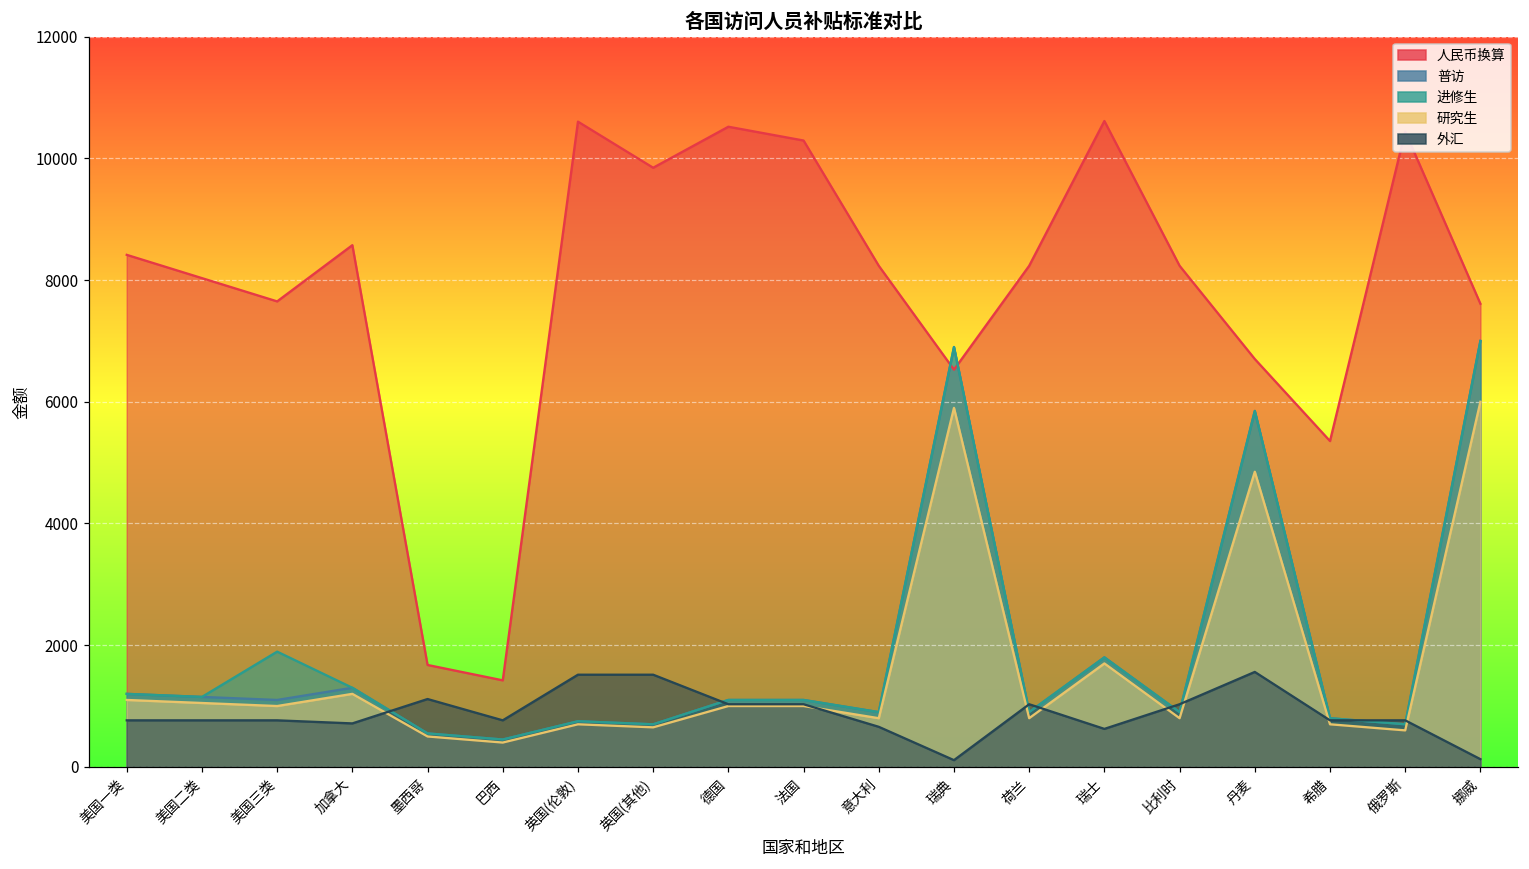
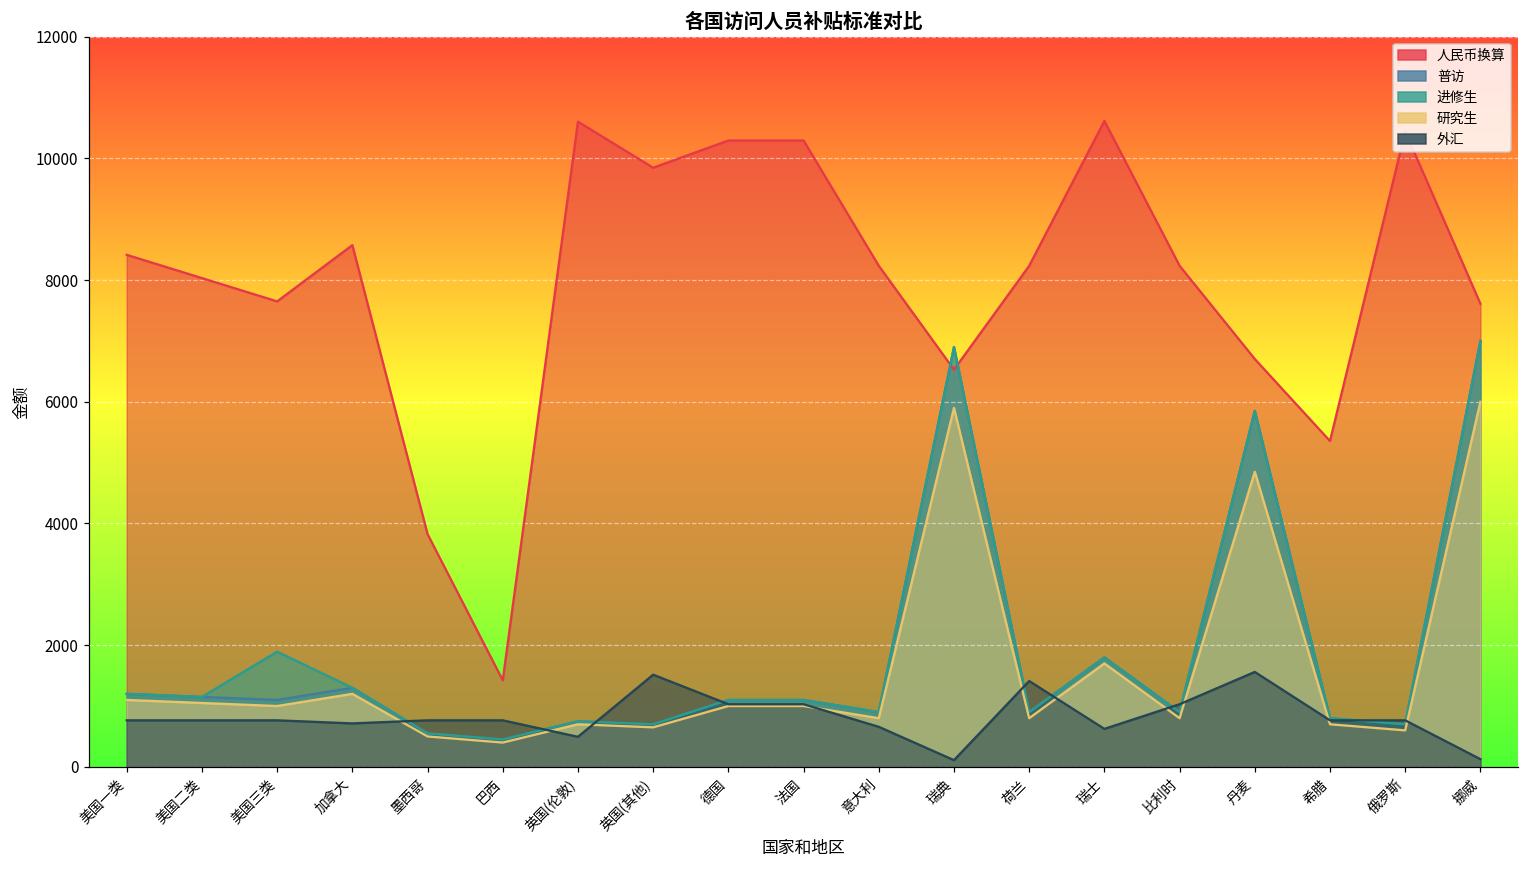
  {
    "人民币换算": {
      "美国一类": 8400,
      "美国二类": 8000,
      "美国三类": 7600,
      "加拿大": 8600,
-     "墨西哥": 1700,
+     "墨西哥": 3800,
      "巴西": 1400,
      "英国(伦敦)": 10600,
      "英国(其他)": 9800,
-     "德国": 10500,
+     "德国": 10300,
      "法国": 10300,
      "意大利": 8200,
      "瑞典": 6500,
      "荷兰": 8200,
      "瑞士": 10600,
      "比利时": 8200,
      "丹麦": 6700,
      "希腊": 5400,
      "挪威": 7600
    },
    "研究生": {
      "美国一类": 1100,
      "美国二类": 1100,
      "美国三类": 1000,
      "加拿大": 1200,
      "墨西哥": 500,
      "巴西": 400,
      "英国(伦敦)": 700,
      "英国(其他)": 700,
      "意大利": 800,
      "瑞典": 5900,
      "荷兰": 800,
      "瑞士": 1700,
      "比利时": 800,
      "丹麦": 4900,
      "希腊": 700,
      "俄罗斯": 600,
      "挪威": 6000
    },
    "外汇": {
      "美国一类": 800,
      "美国二类": 800,
      "美国三类": 800,
      "加拿大": 700,
-     "墨西哥": 1100,
+     "墨西哥": 800,
      "巴西": 800,
-     "英国(伦敦)": 1500,
+     "英国(伦敦)": 500,
      "英国(其他)": 1500,
      "意大利": 700,
      "瑞典": 100,
-     "荷兰": 1000,
+     "荷兰": 1400,
      "瑞士": 600,
      "比利时": 1000,
      "丹麦": 1600,
      "俄罗斯": 800,
      "挪威": 100
    }
  }
